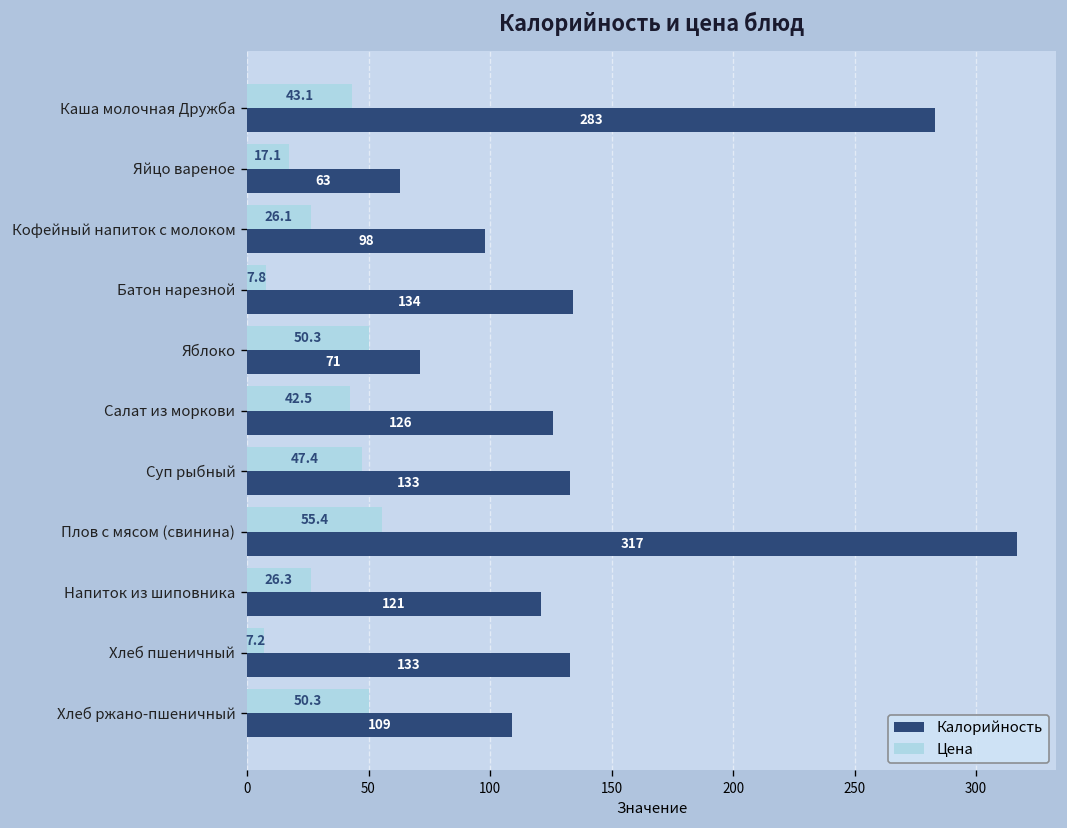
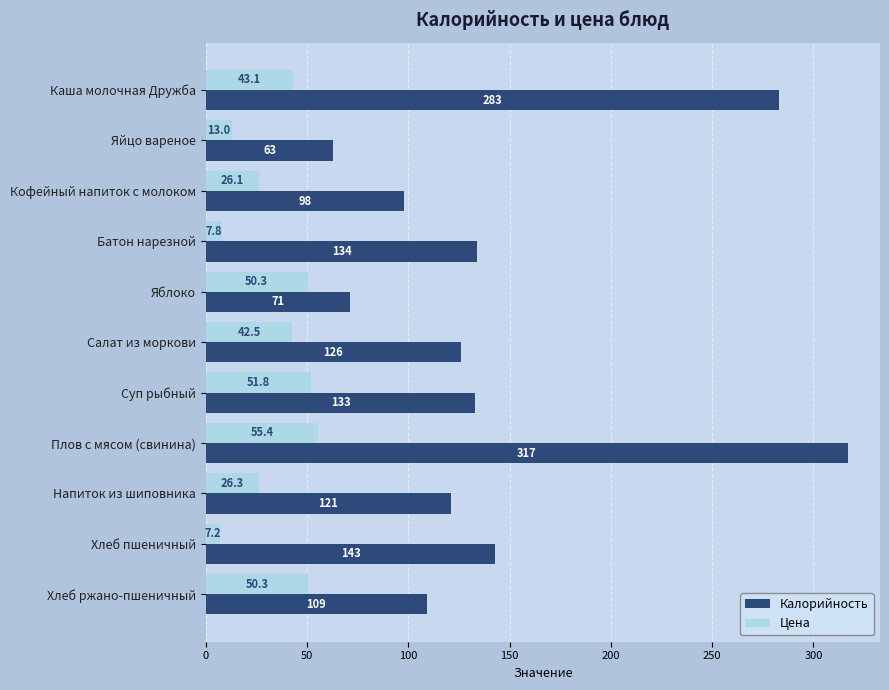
  {
    "Калорийность": {
      "Каша молочная Дружба": 283,
      "Яйцо вареное": 63,
      "Кофейный напиток с молоком": 98,
      "Батон нарезной": 134,
      "Яблоко": 71,
      "Салат из моркови": 126,
      "Суп рыбный": 133,
      "Плов с мясом (свинина)": 317,
      "Напиток из шиповника": 121,
-     "Хлеб пшеничный": 133,
+     "Хлеб пшеничный": 143,
      "Хлеб ржано-пшеничный": 109
    },
    "Цена": {
      "Каша молочная Дружба": 43.1,
-     "Яйцо вареное": 17.1,
+     "Яйцо вареное": 13.0,
      "Кофейный напиток с молоком": 26.1,
      "Батон нарезной": 7.8,
      "Яблоко": 50.3,
      "Салат из моркови": 42.5,
-     "Суп рыбный": 47.4,
+     "Суп рыбный": 51.8,
      "Плов с мясом (свинина)": 55.4,
      "Напиток из шиповника": 26.3,
      "Хлеб пшеничный": 7.2,
      "Хлеб ржано-пшеничный": 50.3
    }
  }
